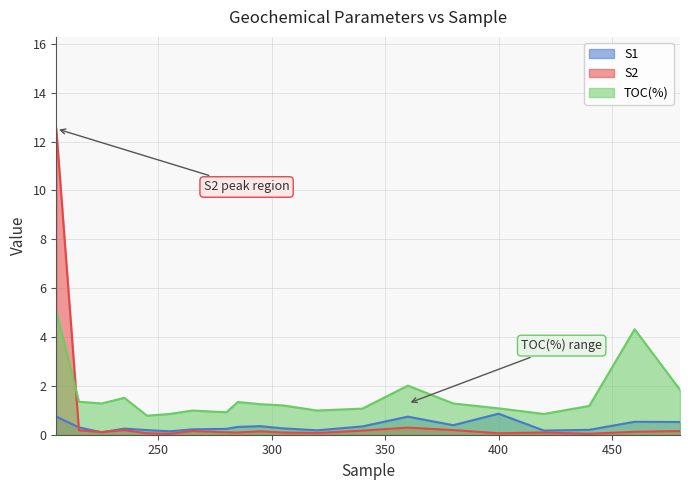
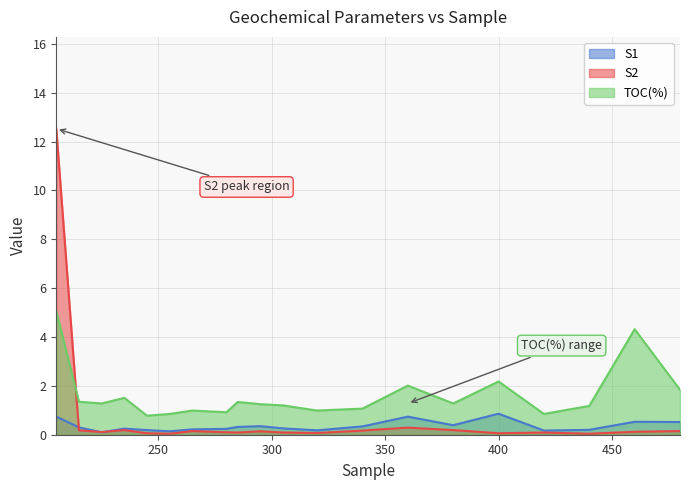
  {
    "S1": {
      "400": 0.9
    },
    "S2": {
      "400": 0.1
    },
    "TOC(%)": {
-     "400": 1.1
+     "400": 2.2
    }
  }
